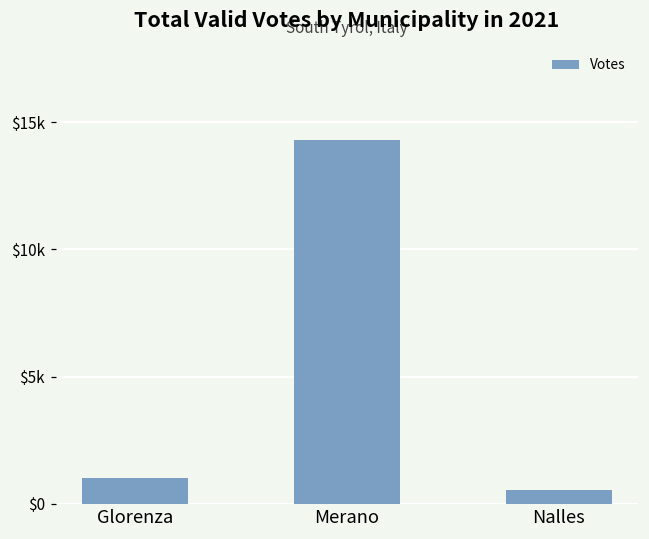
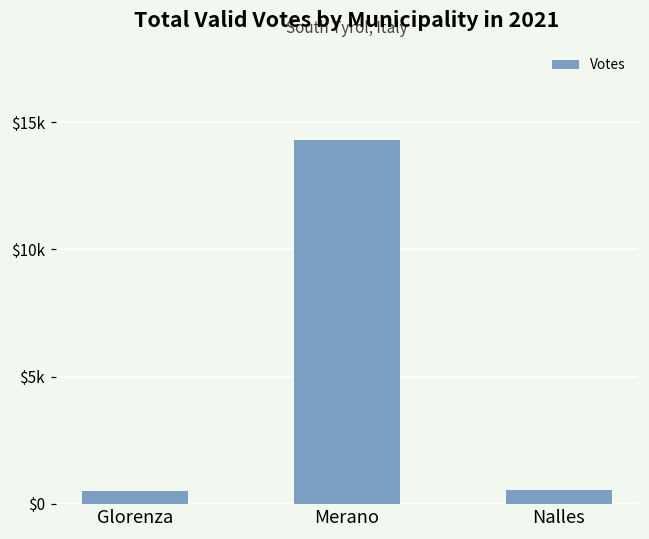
  {
-   "Glorenza": "$1000",
+   "Glorenza": "$500",
    "Merano": "$14300",
    "Nalles": "$600"
  }
